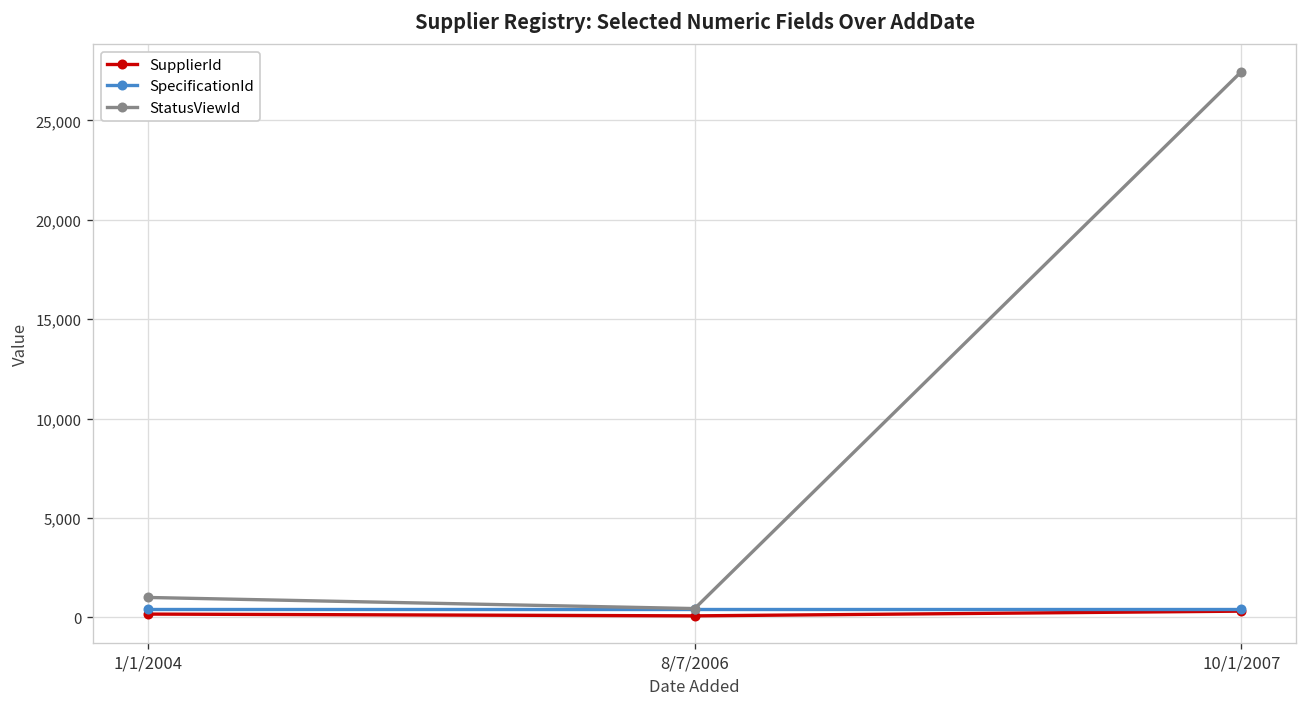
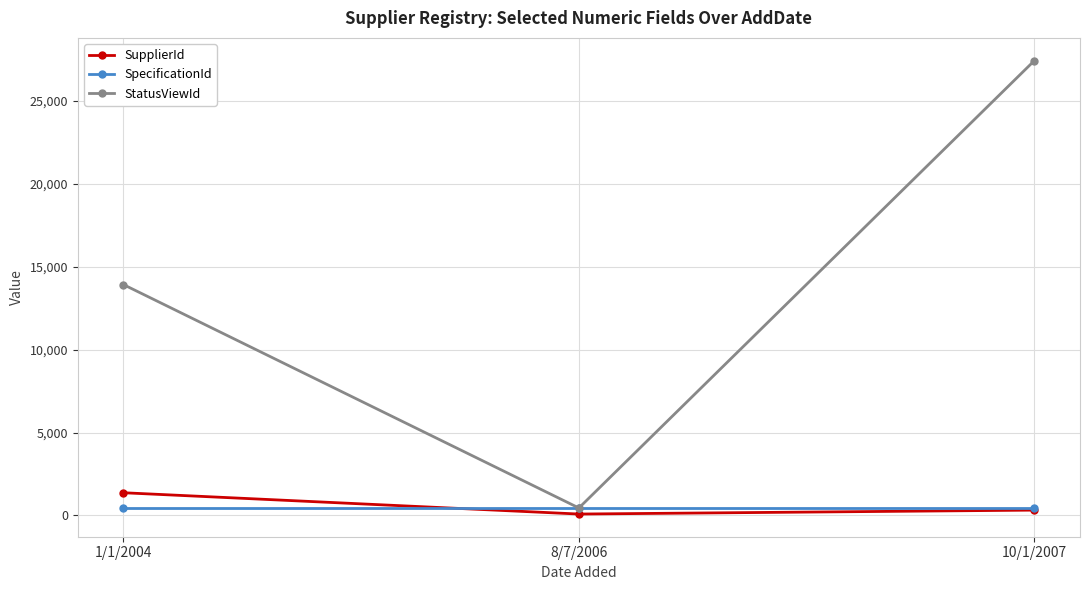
  {
    "SupplierId": {
-     "1/1/2004": "200",
+     "1/1/2004": "1,400",
      "8/7/2006": "100"
    },
    "SpecificationId": {
      "1/1/2004": "400"
    },
    "StatusViewId": {
-     "1/1/2004": "1,000",
+     "1/1/2004": "13,900",
      "10/1/2007": "27,400"
    }
  }
